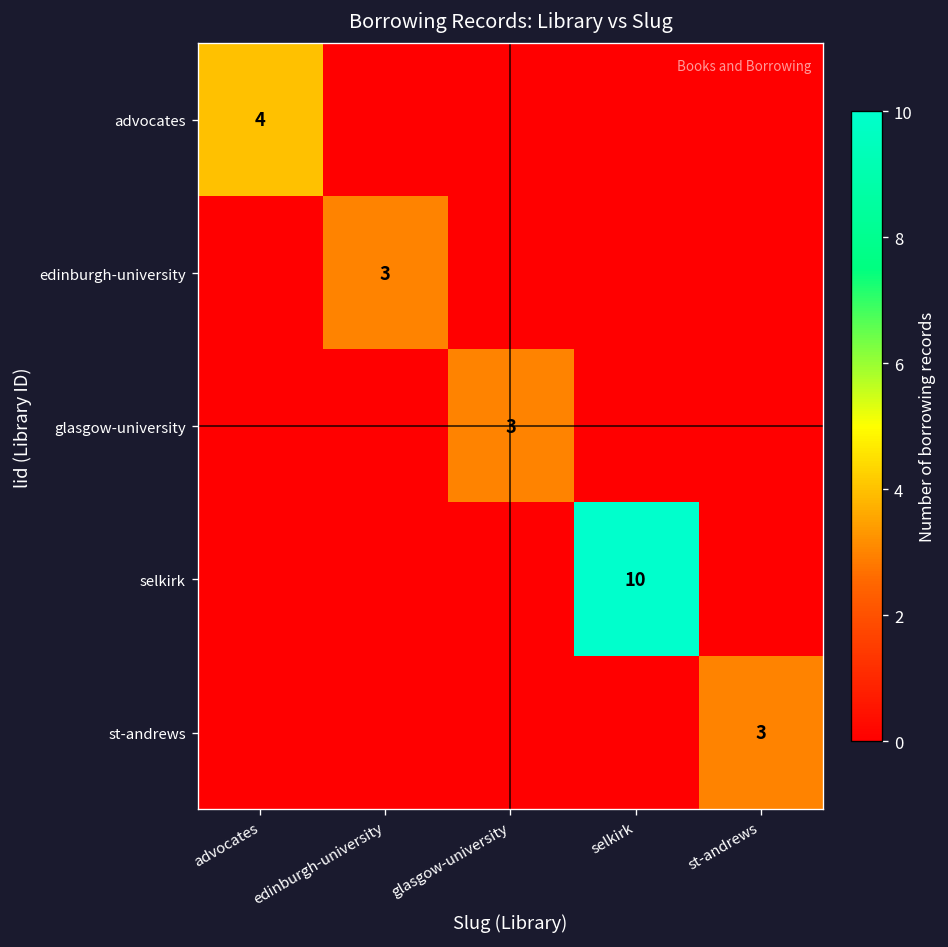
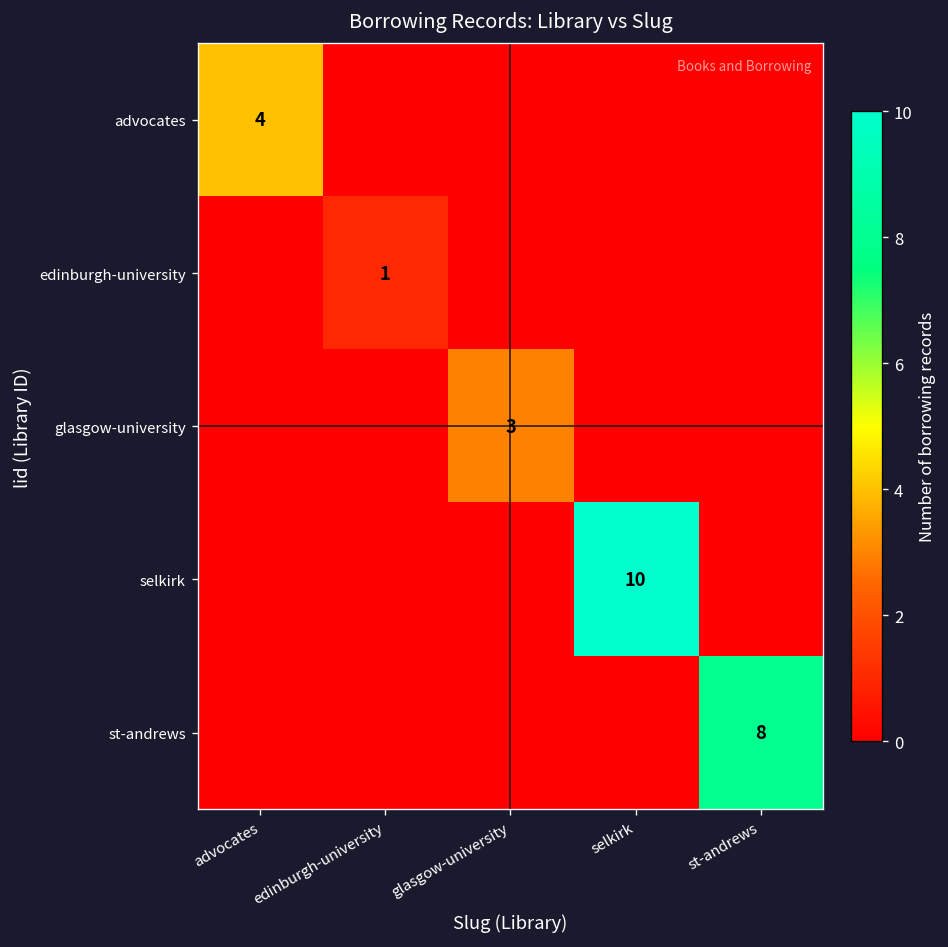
  {
    "advocates": {
      "advocates": 4
    },
    "edinburgh-university": {
-     "edinburgh-university": 3
+     "edinburgh-university": 1
    },
    "glasgow-university": {
      "glasgow-university": 3
    },
    "selkirk": {
      "selkirk": 10
    },
    "st-andrews": {
-     "st-andrews": 3
+     "st-andrews": 8
    }
  }
